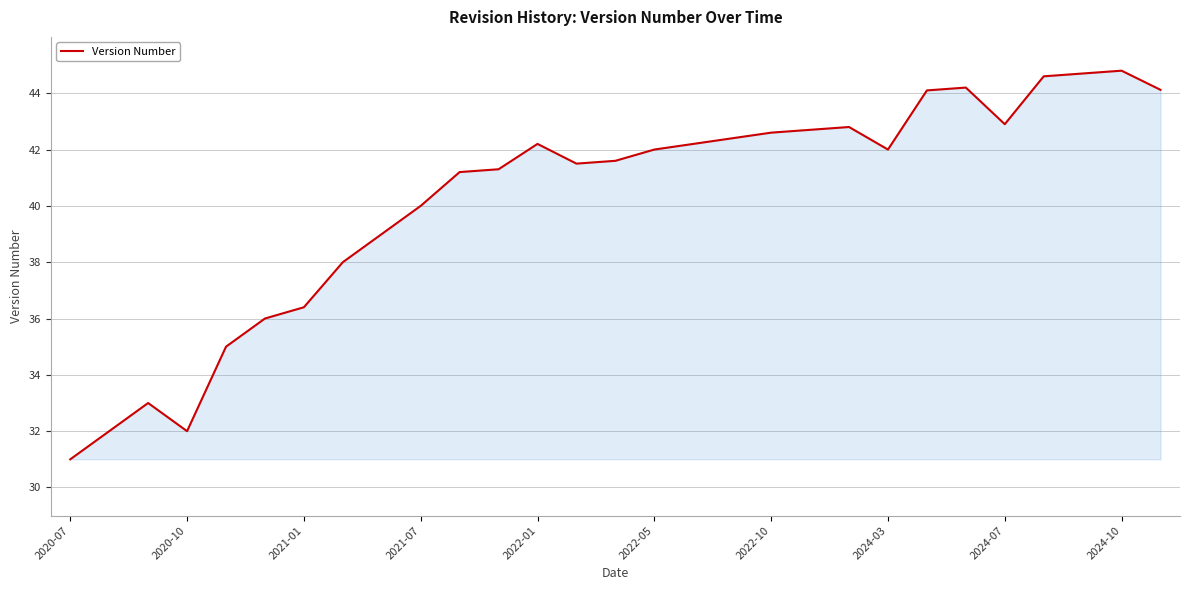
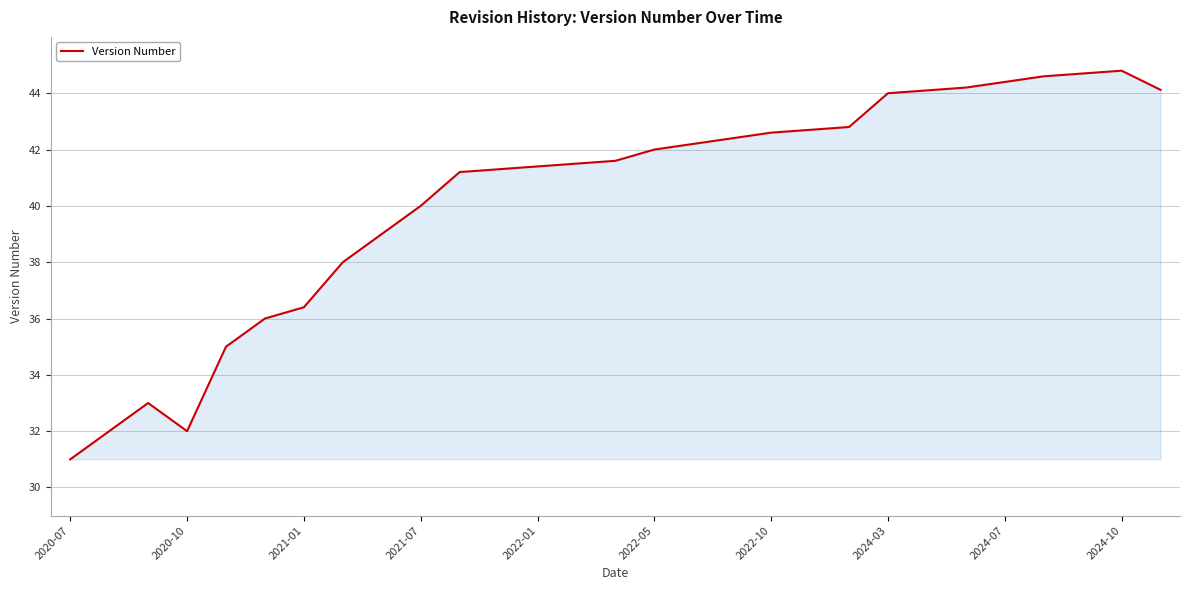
  {
    "2020-07": 31.0,
    "2020-10": 32.0,
    "2021-01": 36.4,
    "2021-07": 40.0,
-   "2022-01": 42.2,
+   "2022-01": 41.4,
    "2022-05": 42.0,
    "2022-10": 42.6,
-   "2024-03": 42,
-   "2024-07": 42.9,
+   "2024-03": 44,
+   "2024-07": 44.4,
    "2024-10": 44.8
  }
